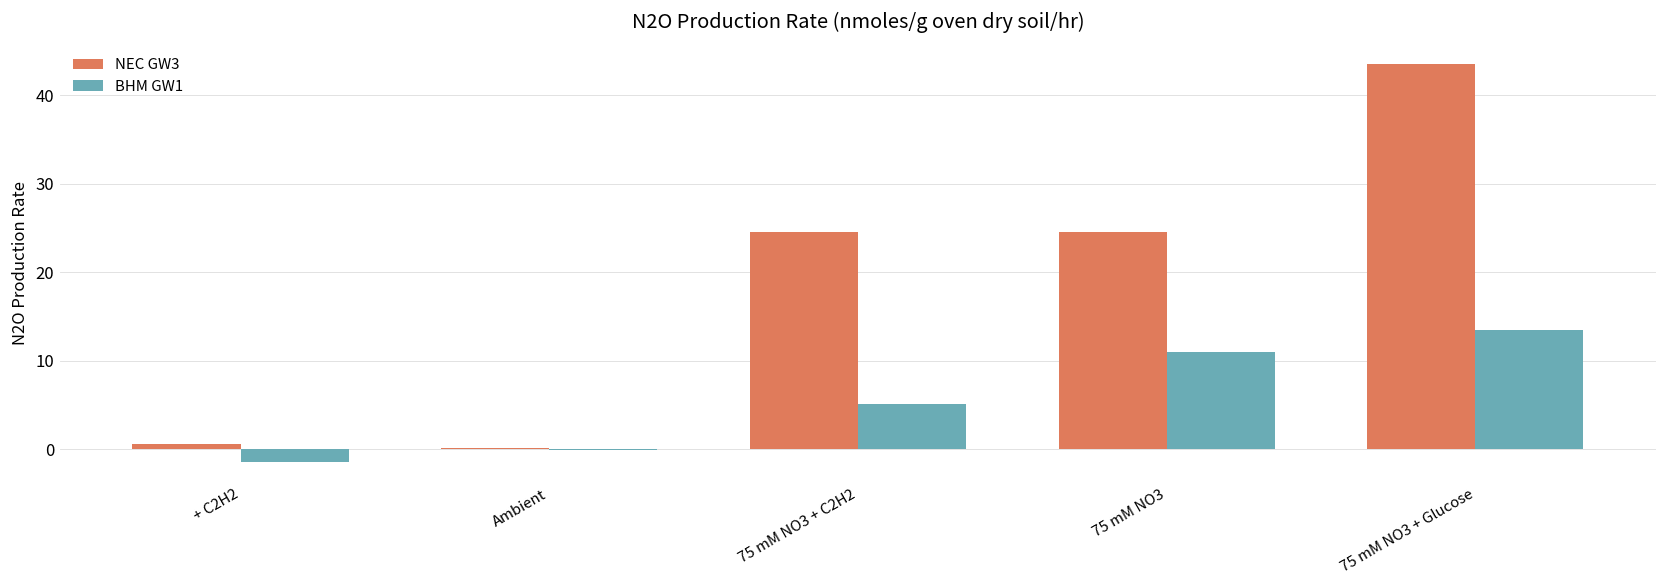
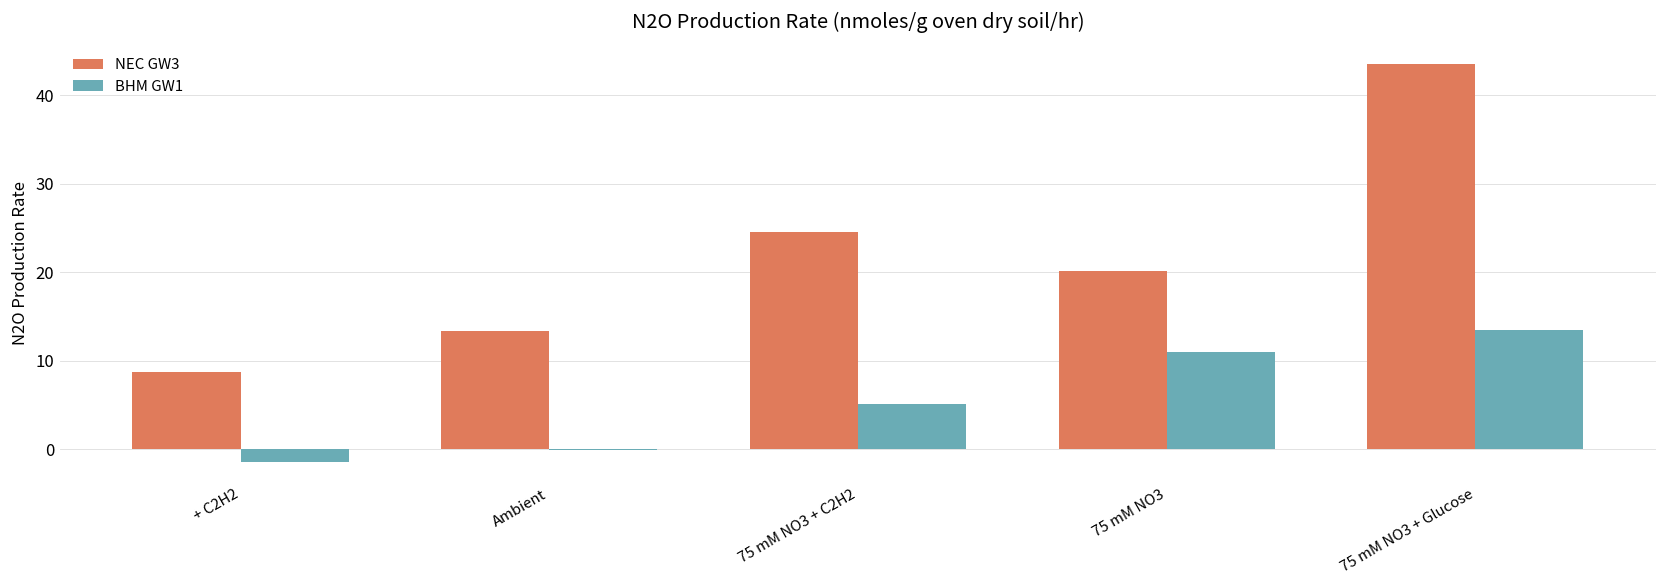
  {
    "NEC GW3": {
-     "+ C2H2": 1,
-     "Ambient": 0,
+     "+ C2H2": 9,
+     "Ambient": 13,
      "75 mM NO3 + C2H2": 25,
-     "75 mM NO3": 25,
+     "75 mM NO3": 20,
      "75 mM NO3 + Glucose": 44
    },
    "BHM GW1": {
      "+ C2H2": -1,
      "75 mM NO3 + C2H2": 5,
      "75 mM NO3": 11,
      "75 mM NO3 + Glucose": 14
    }
  }
